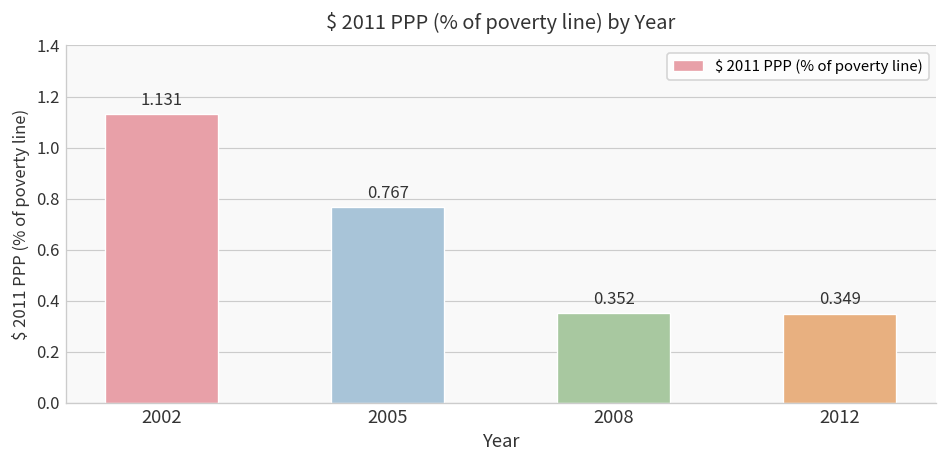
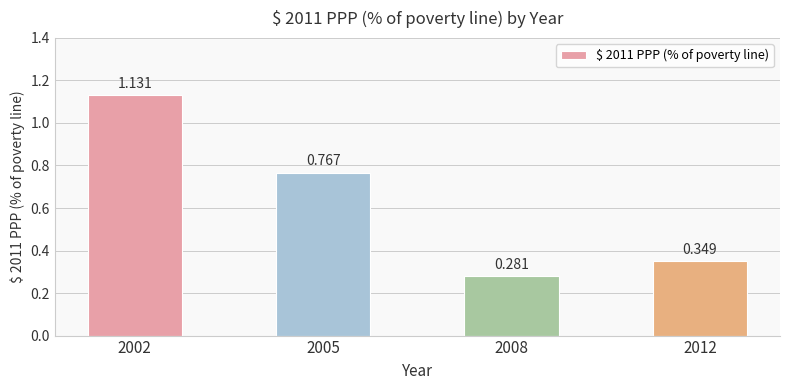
  {
    "2002": 1.131,
    "2005": 0.767,
-   "2008": 0.352,
+   "2008": 0.281,
    "2012": 0.349
  }
